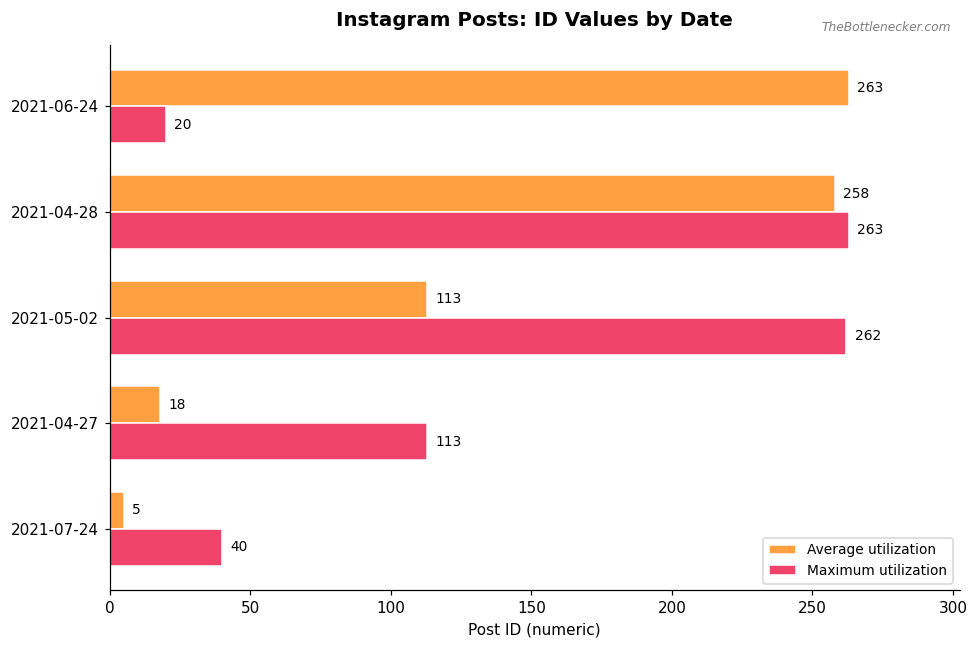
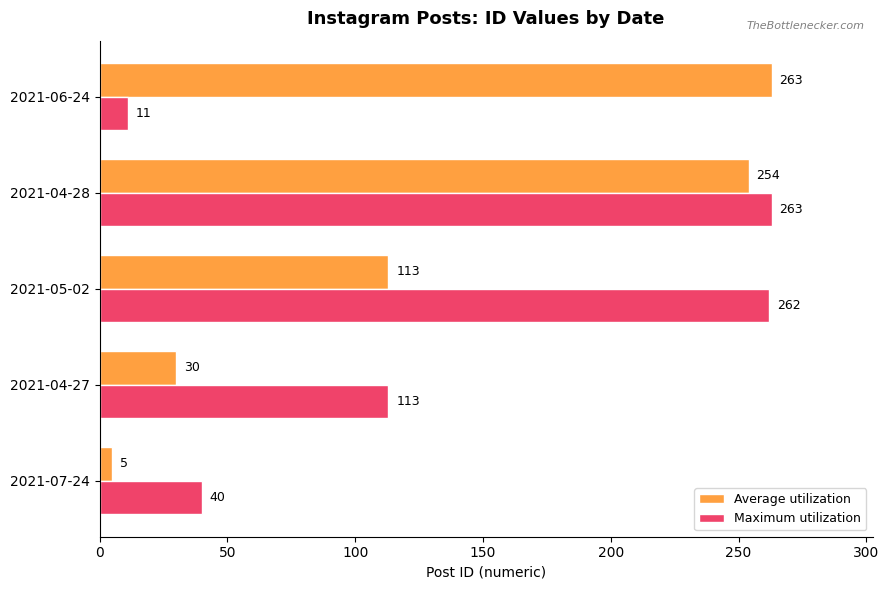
  {
    "Average utilization": {
      "2021-06-24": 263,
-     "2021-04-28": 258,
+     "2021-04-28": 254,
      "2021-05-02": 113,
-     "2021-04-27": 18,
+     "2021-04-27": 30,
      "2021-07-24": 5
    },
    "Maximum utilization": {
-     "2021-06-24": 20,
+     "2021-06-24": 11,
      "2021-04-28": 263,
      "2021-05-02": 262,
      "2021-04-27": 113,
      "2021-07-24": 40
    }
  }
